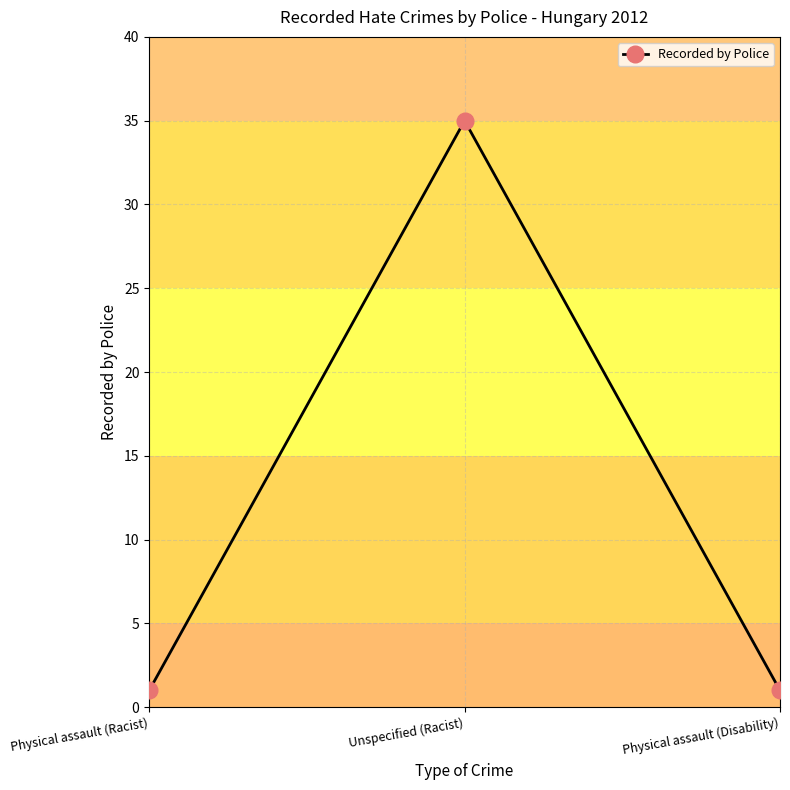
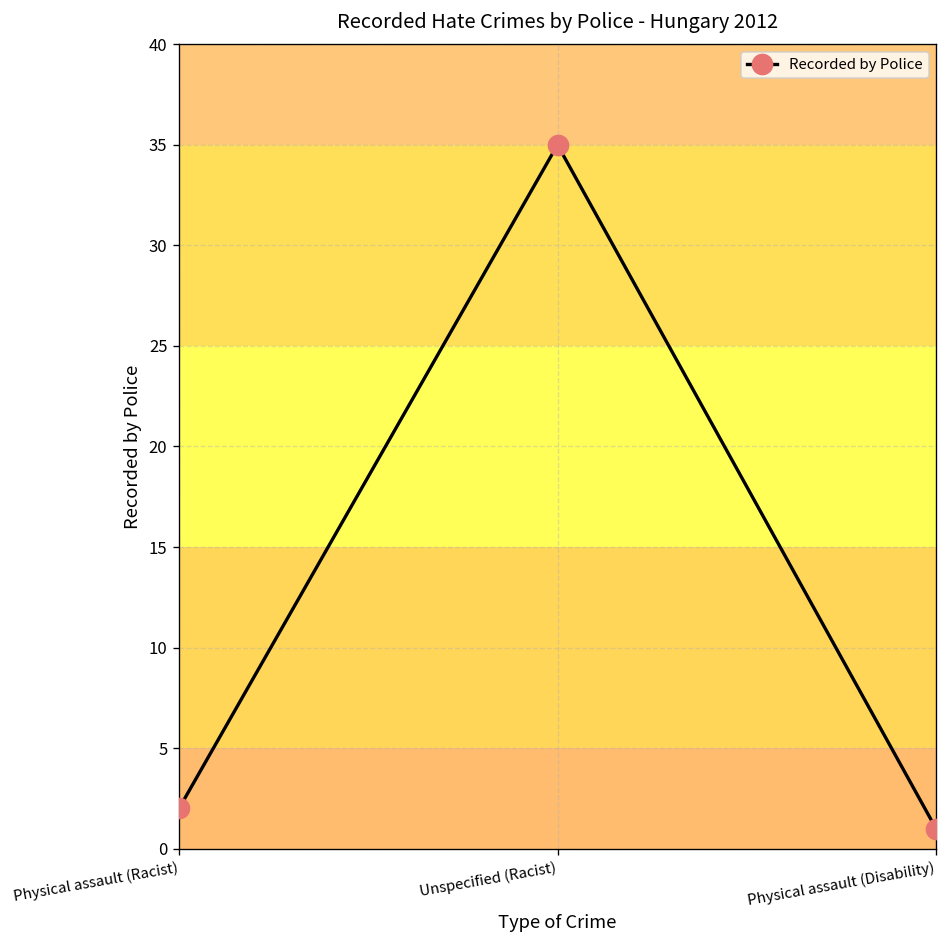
  {
-   "Physical assault (Racist)": 1,
+   "Physical assault (Racist)": 2,
    "Unspecified (Racist)": 35,
    "Physical assault (Disability)": 1
  }
